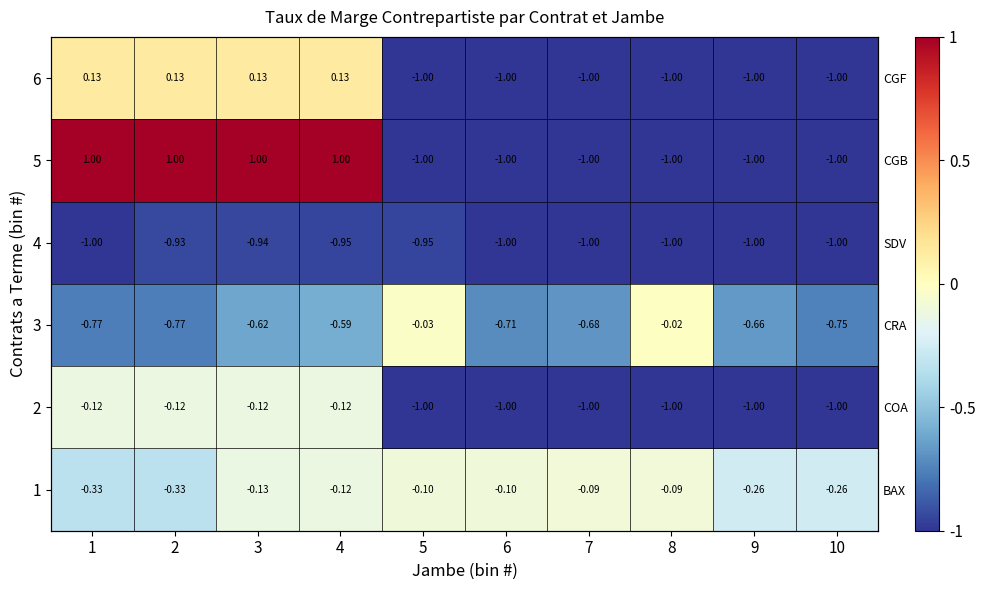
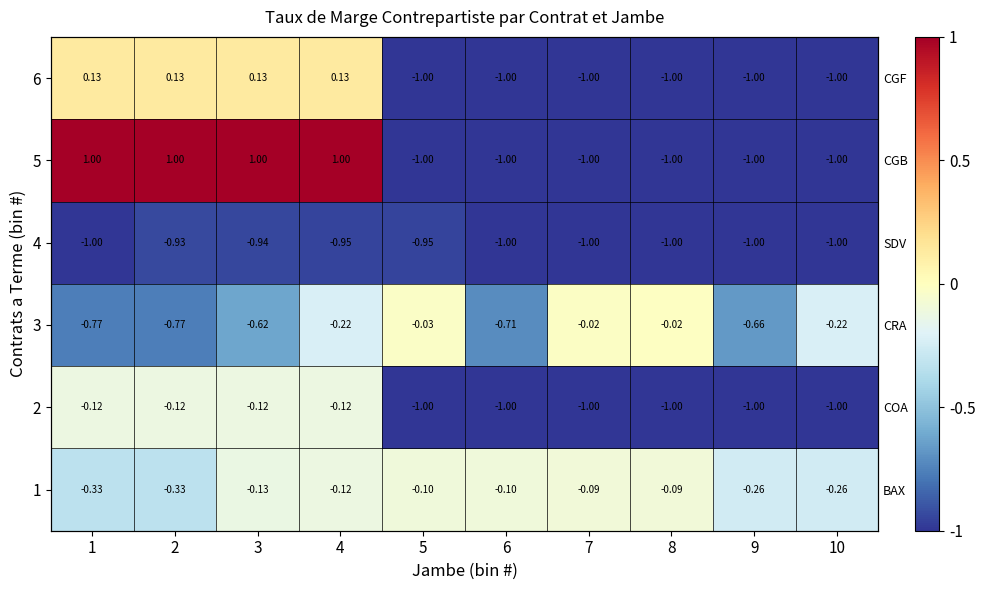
  {
    "6": {
      "1": 0.13,
      "2": 0.13,
      "3": 0.13,
      "4": 0.13,
      "5": -1.00,
      "6": -1.00,
      "7": -1.00,
      "8": -1.00,
      "9": -1.00,
      "10": -1.00
    },
    "5": {
      "1": 1.00,
      "2": 1.00,
      "3": 1.00,
      "4": 1.00,
      "5": -1.00,
      "6": -1.00,
      "7": -1.00,
      "8": -1.00,
      "9": -1.00,
      "10": -1.00
    },
    "4": {
      "1": -1.00,
      "2": -0.93,
      "3": -0.94,
      "4": -0.95,
      "5": -0.95,
      "6": -1.00,
      "7": -1.00,
      "8": -1.00,
      "9": -1.00,
      "10": -1.00
    },
    "3": {
      "1": -0.77,
      "2": -0.77,
      "3": -0.62,
-     "4": -0.59,
+     "4": -0.22,
      "5": -0.03,
      "6": -0.71,
-     "7": -0.68,
+     "7": -0.02,
      "8": -0.02,
      "9": -0.66,
-     "10": -0.75
+     "10": -0.22
    },
    "2": {
      "1": -0.12,
      "2": -0.12,
      "3": -0.12,
      "4": -0.12,
      "5": -1.00,
      "6": -1.00,
      "7": -1.00,
      "8": -1.00,
      "9": -1.00,
      "10": -1.00
    },
    "1": {
      "1": -0.33,
      "2": -0.33,
      "3": -0.13,
      "4": -0.12,
      "5": -0.10,
      "6": -0.10,
      "7": -0.09,
      "8": -0.09,
      "9": -0.26,
      "10": -0.26
    }
  }
